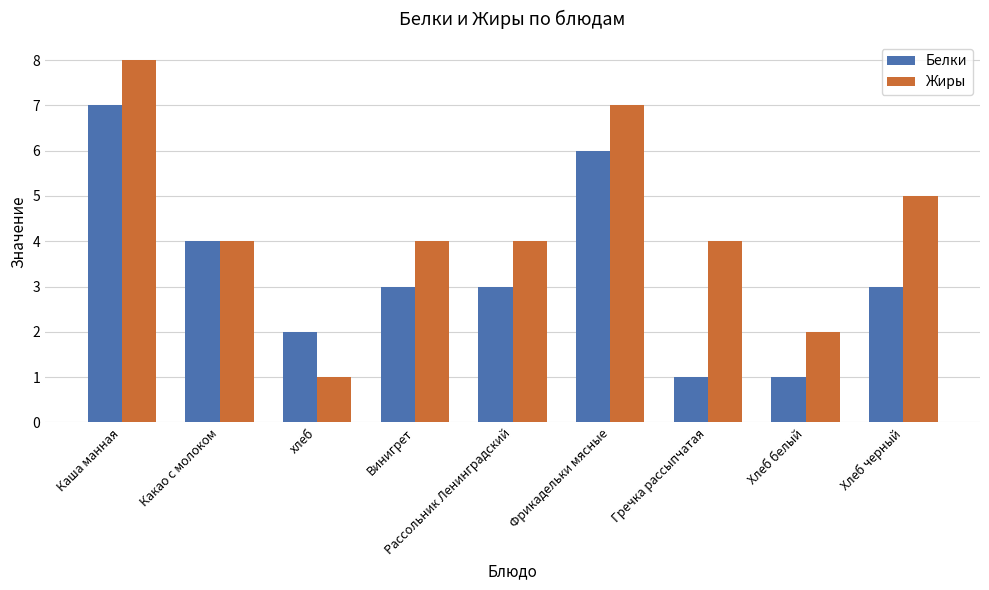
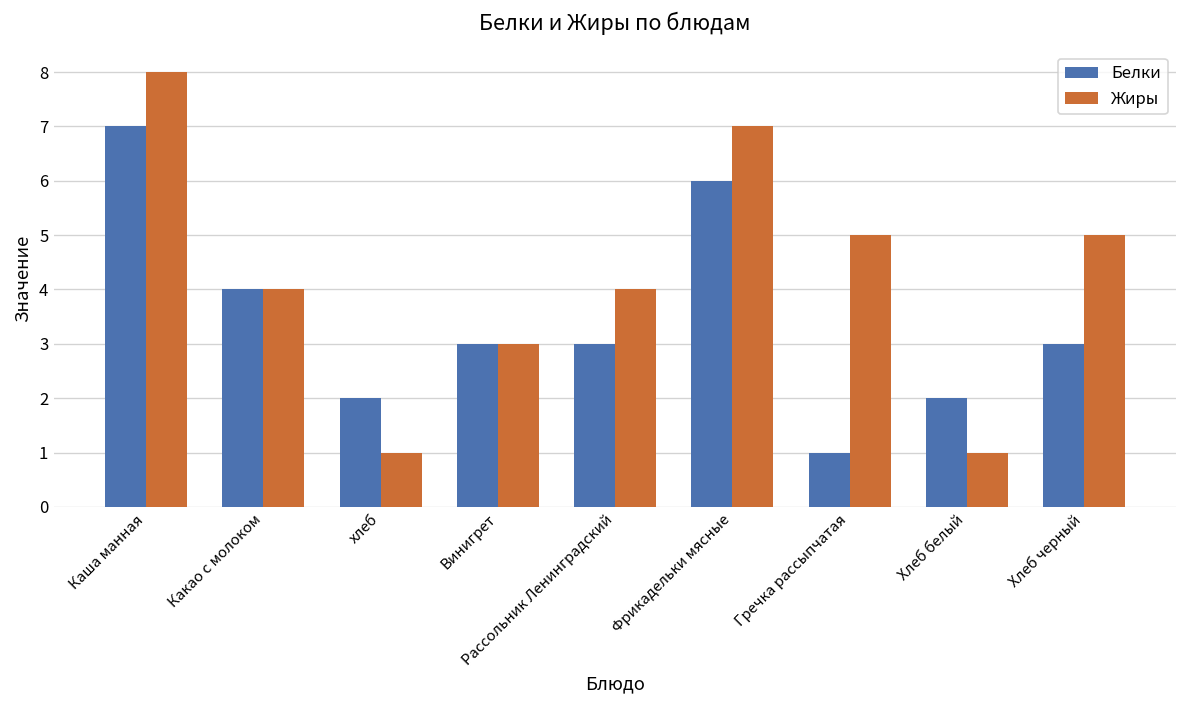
  {
    "Белки": {
      "Каша манная": 7,
      "Какао с молоком": 4,
      "хлеб": 2,
      "Винигрет": 3,
      "Рассольник Ленинградский": 3,
      "Фрикадельки мясные": 6,
      "Гречка рассыпчатая": 1,
-     "Хлеб белый": 1,
+     "Хлеб белый": 2,
      "Хлеб черный": 3
    },
    "Жиры": {
      "Каша манная": 8,
      "Какао с молоком": 4,
      "хлеб": 1,
-     "Винигрет": 4,
+     "Винигрет": 3,
      "Рассольник Ленинградский": 4,
      "Фрикадельки мясные": 7,
-     "Гречка рассыпчатая": 4,
-     "Хлеб белый": 2,
+     "Гречка рассыпчатая": 5,
+     "Хлеб белый": 1,
      "Хлеб черный": 5
    }
  }
